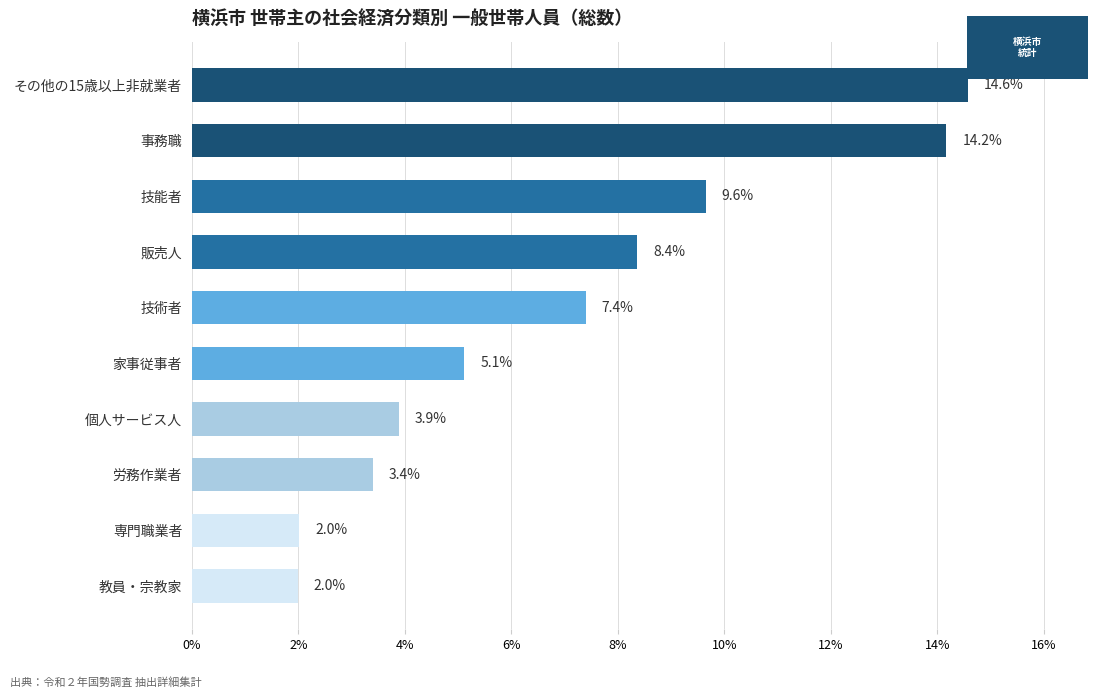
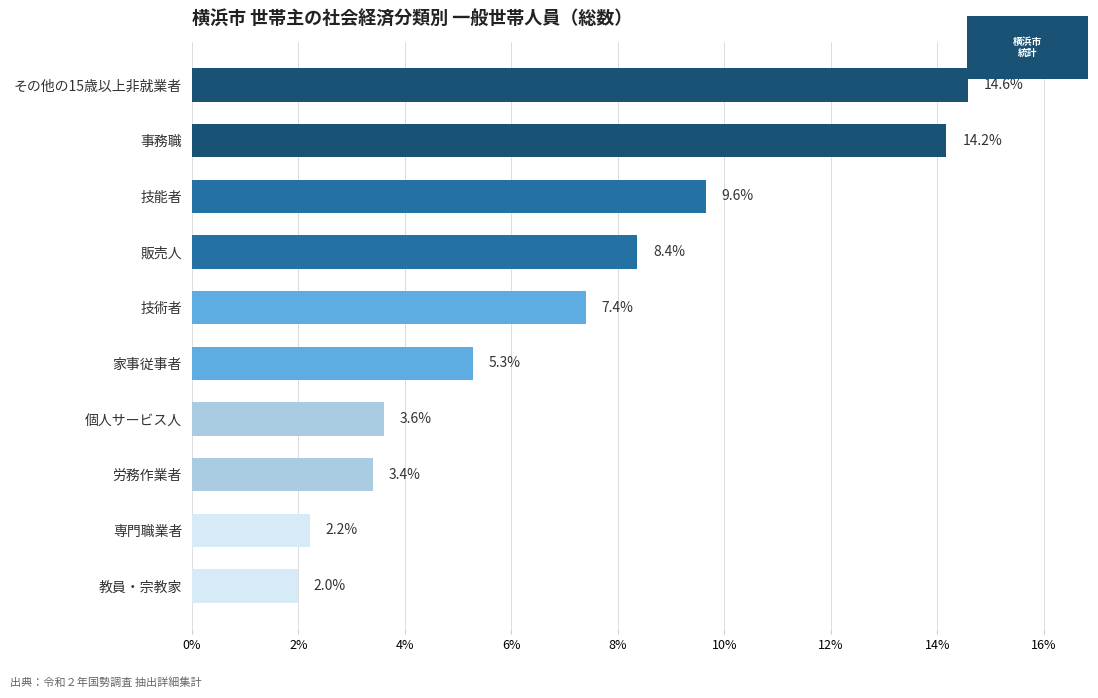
  {
    "その他の15歳以上非就業者": "14.6%",
    "事務職": "14.2%",
    "技能者": "9.6%",
    "販売人": "8.4%",
    "技術者": "7.4%",
-   "家事従事者": "5.1%",
-   "個人サービス人": "3.9%",
+   "家事従事者": "5.3%",
+   "個人サービス人": "3.6%",
    "労務作業者": "3.4%",
-   "専門職業者": "2.0%",
+   "専門職業者": "2.2%",
    "教員・宗教家": "2.0%"
  }
